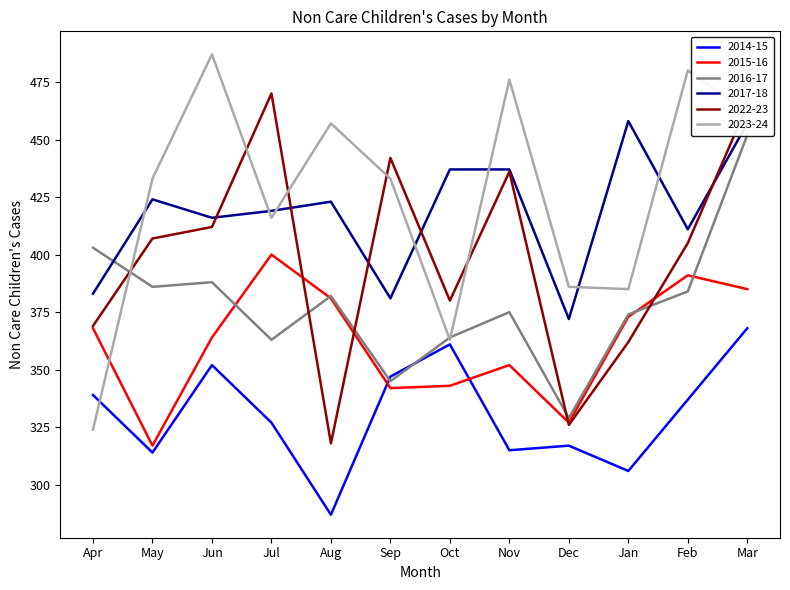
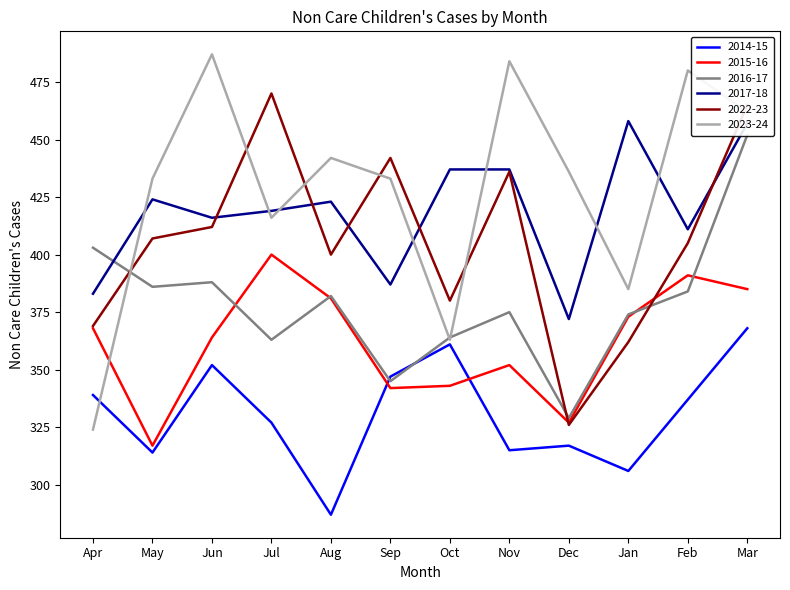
  {
    "2014-15": {
      "Apr": 339,
      "May": 314,
      "Jun": 352,
      "Jul": 327,
      "Aug": 287,
      "Sep": 347,
      "Oct": 361,
      "Nov": 315,
      "Dec": 317,
      "Jan": 306,
      "Feb": 337,
      "Mar": 368
    },
    "2015-16": {
      "May": 317,
      "Jun": 364,
      "Jul": 400,
      "Sep": 342,
      "Oct": 343,
      "Nov": 352,
      "Feb": 391,
      "Mar": 385
    },
    "2016-17": {
      "Apr": 403,
      "May": 386,
      "Jun": 388,
      "Jul": 363,
      "Sep": 345,
      "Nov": 375,
      "Dec": 329,
      "Feb": 384
    },
    "2017-18": {
      "Apr": 383,
      "May": 424,
      "Jun": 416,
      "Jul": 419,
      "Aug": 423,
-     "Sep": 381,
+     "Sep": 387,
      "Oct": 437,
      "Dec": 372,
      "Jan": 458,
      "Feb": 411
    },
    "2022-23": {
      "May": 407,
      "Jun": 412,
      "Jul": 470,
-     "Aug": 318,
+     "Aug": 400,
      "Sep": 442,
      "Oct": 380,
      "Jan": 362,
      "Feb": 405
    },
    "2023-24": {
      "Apr": 324,
      "May": 433,
      "Jun": 487,
      "Jul": 416,
-     "Aug": 457,
+     "Aug": 442,
      "Sep": 433,
-     "Nov": 476,
-     "Dec": 386,
+     "Nov": 484,
+     "Dec": 436,
      "Jan": 385,
      "Feb": 480
    }
  }
